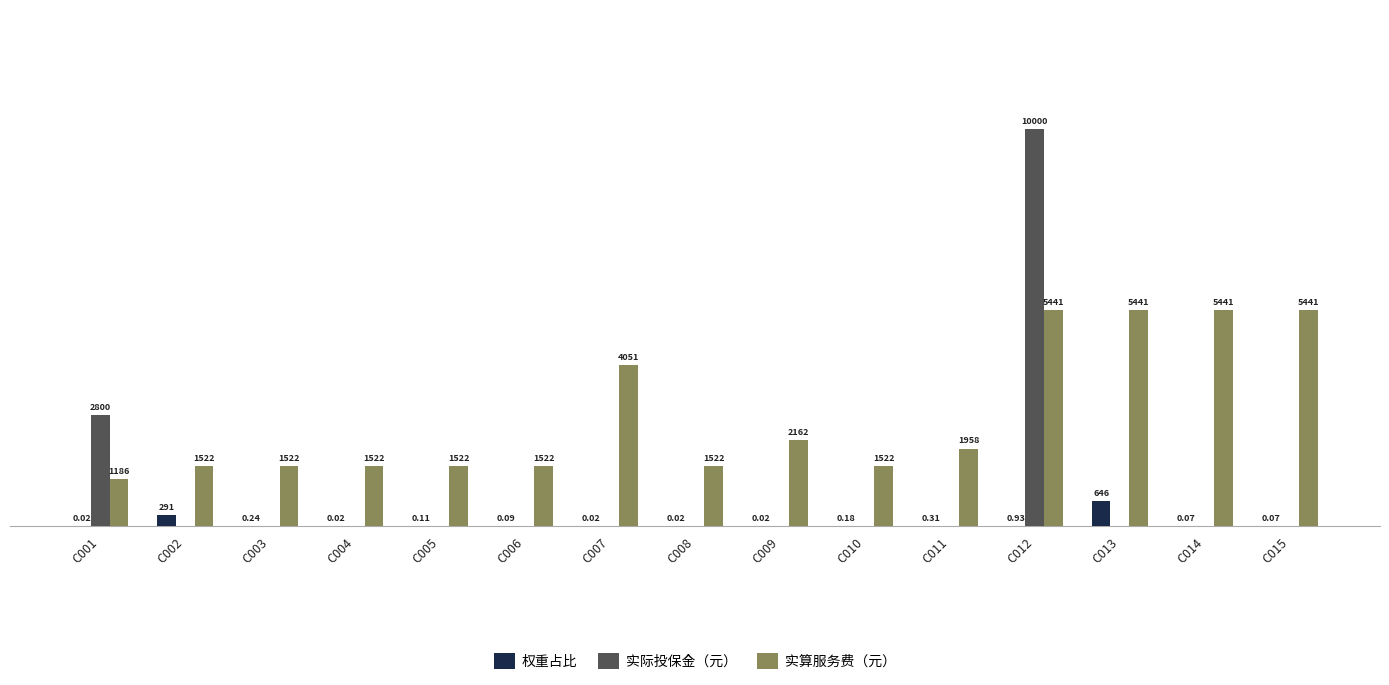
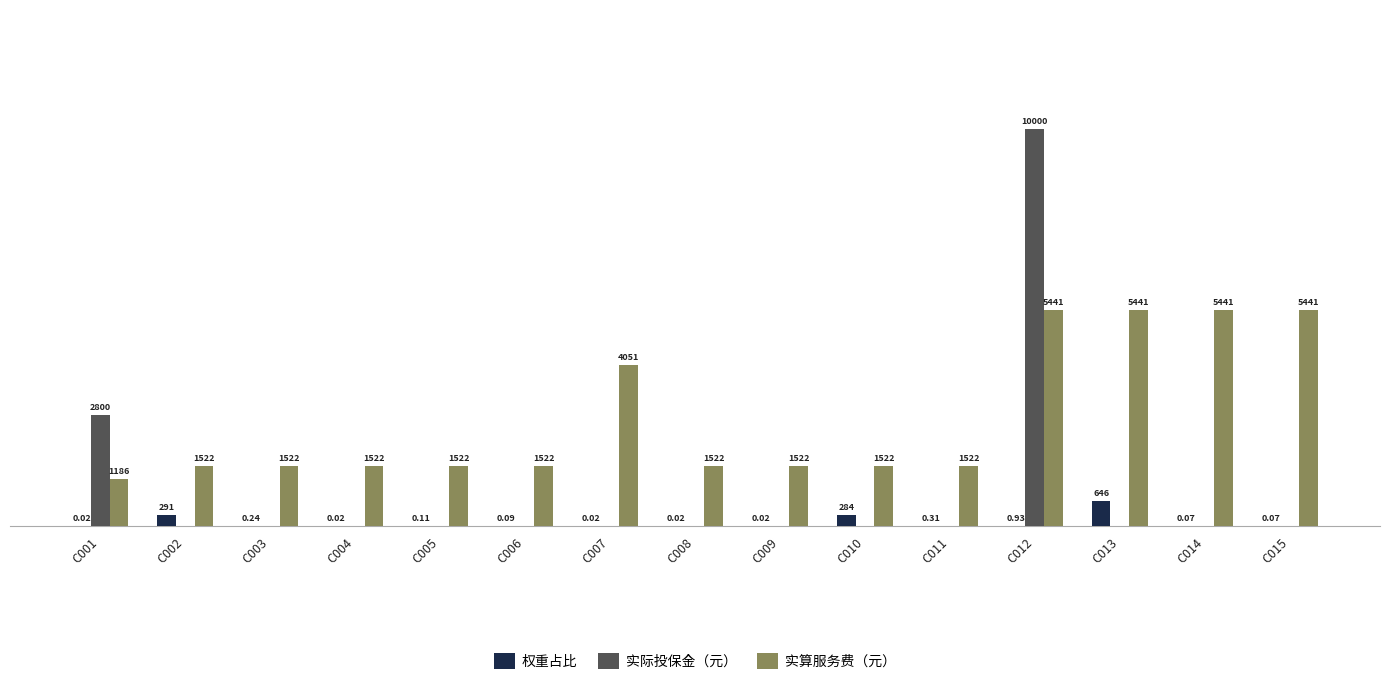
  {
    "权重占比": {
      "C001": 0.02,
      "C002": 291,
      "C003": 0.24,
      "C004": 0.02,
      "C005": 0.11,
      "C006": 0.09,
      "C007": 0.02,
      "C008": 0.02,
      "C009": 0.02,
-     "C010": 0.18,
+     "C010": 284,
      "C011": 0.31,
      "C012": 0.93,
      "C013": 646,
      "C014": 0.07,
      "C015": 0.07
    },
    "实际投保金（元）": {
      "C001": 2800,
      "C012": 10000
    },
    "实算服务费（元）": {
      "C001": 1186,
      "C002": 1522,
      "C003": 1522,
      "C004": 1522,
      "C005": 1522,
      "C006": 1522,
      "C007": 4051,
      "C008": 1522,
-     "C009": 2162,
+     "C009": 1522,
      "C010": 1522,
-     "C011": 1958,
+     "C011": 1522,
      "C012": 5441,
      "C013": 5441,
      "C014": 5441,
      "C015": 5441
    }
  }
